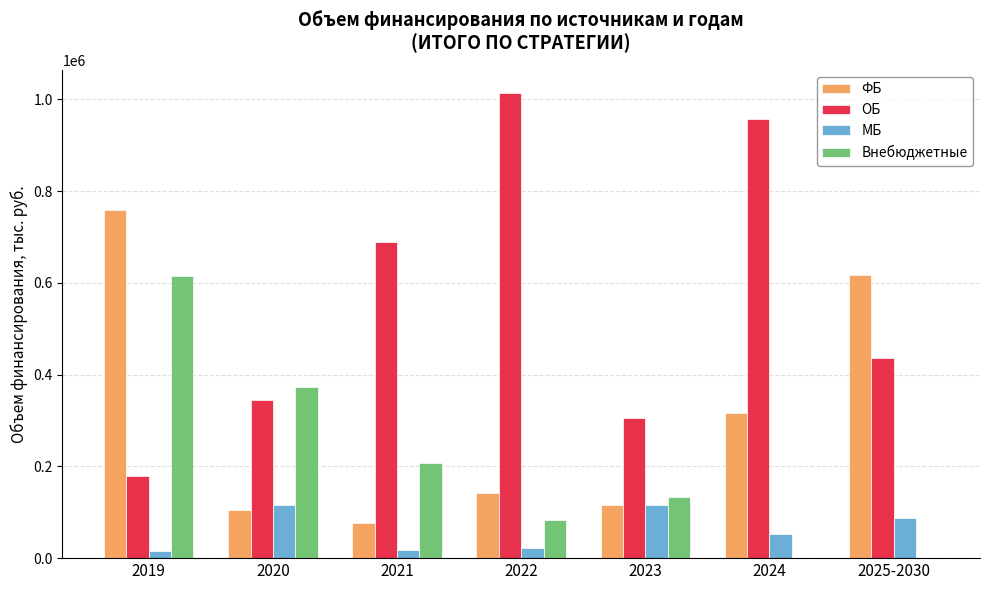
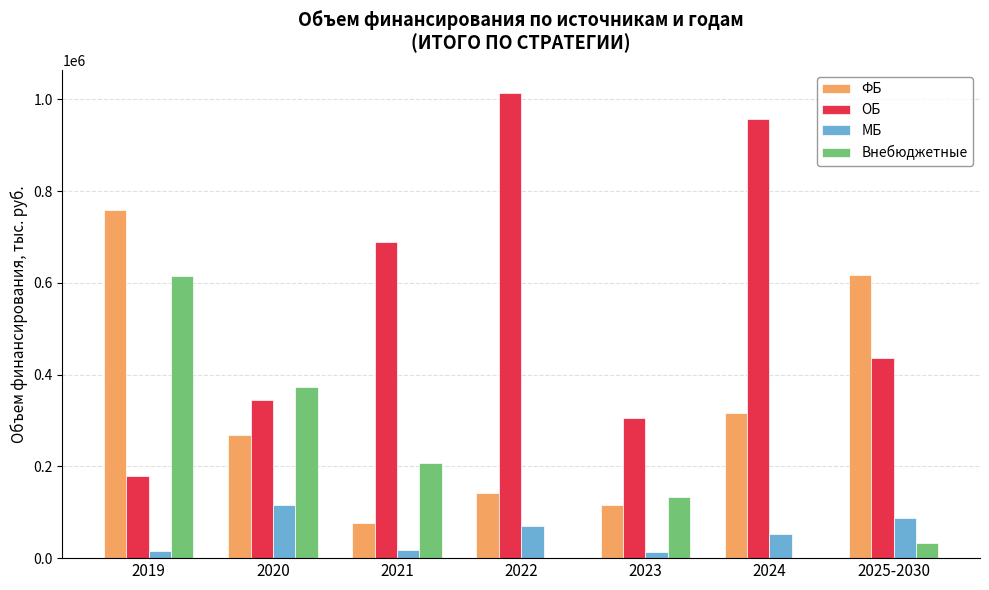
  {
    "ФБ": {
      "2019": 760000,
-     "2020": 100000,
+     "2020": 270000,
      "2021": 80000,
      "2022": 140000,
      "2023": 120000,
      "2024": 320000,
      "2025-2030": 620000
    },
    "ОБ": {
      "2019": 180000,
      "2020": 340000,
      "2021": 690000,
      "2022": 1010000,
      "2023": 310000,
      "2024": 960000,
      "2025-2030": 440000
    },
    "МБ": {
      "2019": 20000,
      "2020": 120000,
      "2021": 20000,
-     "2022": 20000,
-     "2023": 120000,
+     "2022": 70000,
+     "2023": 10000,
      "2024": 50000,
      "2025-2030": 90000
    },
    "Внебюджетные": {
      "2019": 620000,
      "2020": 370000,
      "2021": 210000,
-     "2022": 80000,
+     "2022": 0,
      "2023": 130000,
      "2024": 0,
-     "2025-2030": 0
+     "2025-2030": 30000
    }
  }
